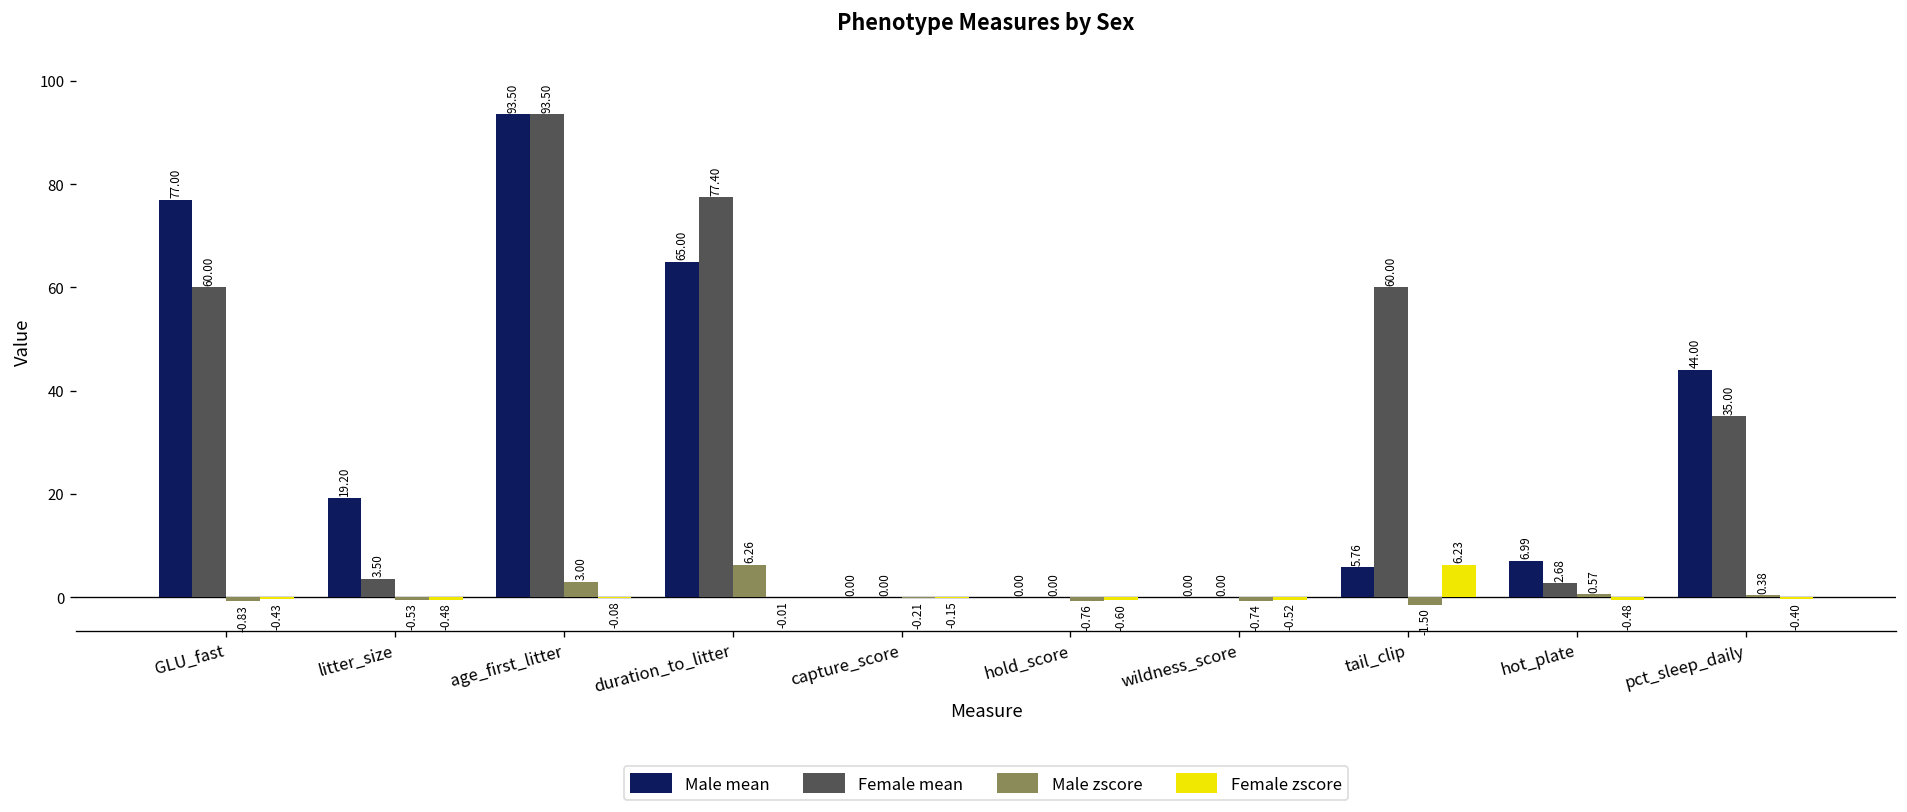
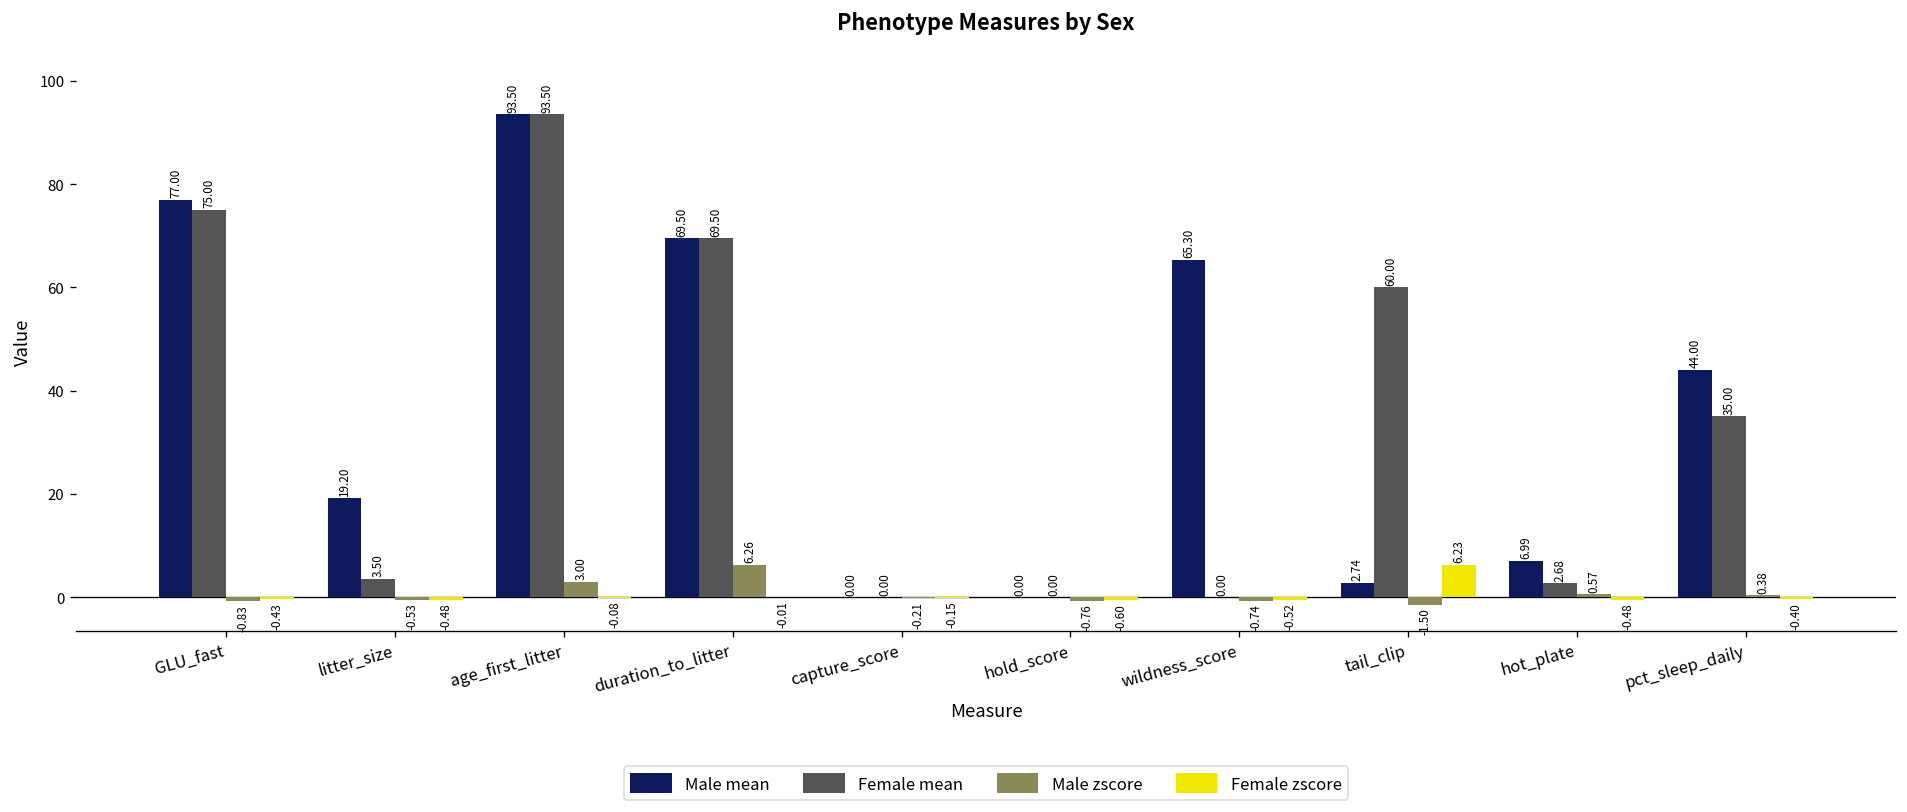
  {
    "Male mean": {
      "GLU_fast": 77.00,
      "litter_size": 19.20,
      "age_first_litter": 93.50,
-     "duration_to_litter": 65.00,
+     "duration_to_litter": 69.50,
      "capture_score": 0.00,
      "hold_score": 0.00,
-     "wildness_score": 0.00,
-     "tail_clip": 5.76,
+     "wildness_score": 65.30,
+     "tail_clip": 2.74,
      "hot_plate": 6.99,
      "pct_sleep_daily": 44.00
    },
    "Female mean": {
-     "GLU_fast": 60.00,
+     "GLU_fast": 75.00,
      "litter_size": 3.50,
      "age_first_litter": 93.50,
-     "duration_to_litter": 77.40,
+     "duration_to_litter": 69.50,
      "capture_score": 0.00,
      "hold_score": 0.00,
      "wildness_score": 0.00,
      "tail_clip": 60.00,
      "hot_plate": 2.68,
      "pct_sleep_daily": 35.00
    },
    "Male zscore": {
      "GLU_fast": -0.83,
      "litter_size": -0.53,
      "age_first_litter": 3.00,
      "duration_to_litter": 6.26,
      "capture_score": -0.21,
      "hold_score": -0.76,
      "wildness_score": -0.74,
      "tail_clip": -1.50,
      "hot_plate": 0.57,
      "pct_sleep_daily": 0.38
    },
    "Female zscore": {
      "GLU_fast": -0.43,
      "litter_size": -0.48,
      "age_first_litter": -0.08,
      "duration_to_litter": -0.01,
      "capture_score": -0.15,
      "hold_score": -0.60,
      "wildness_score": -0.52,
      "tail_clip": 6.23,
      "hot_plate": -0.48,
      "pct_sleep_daily": -0.40
    }
  }
